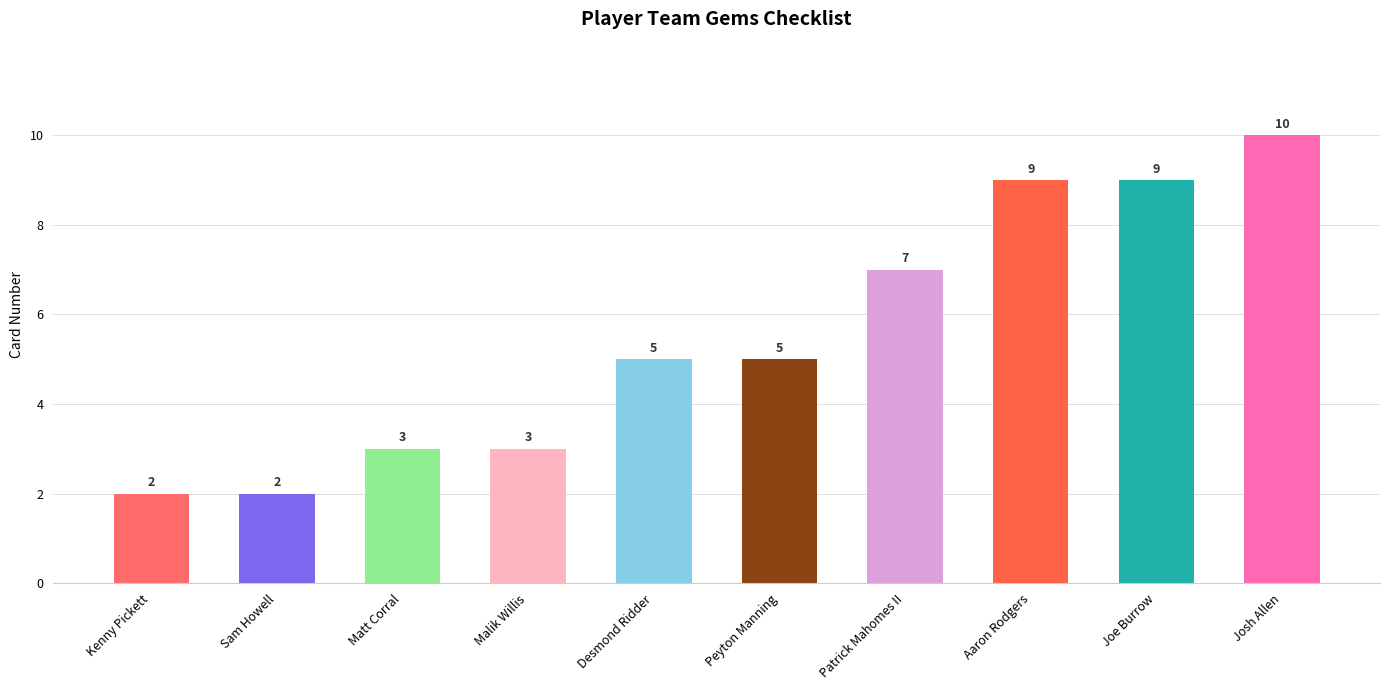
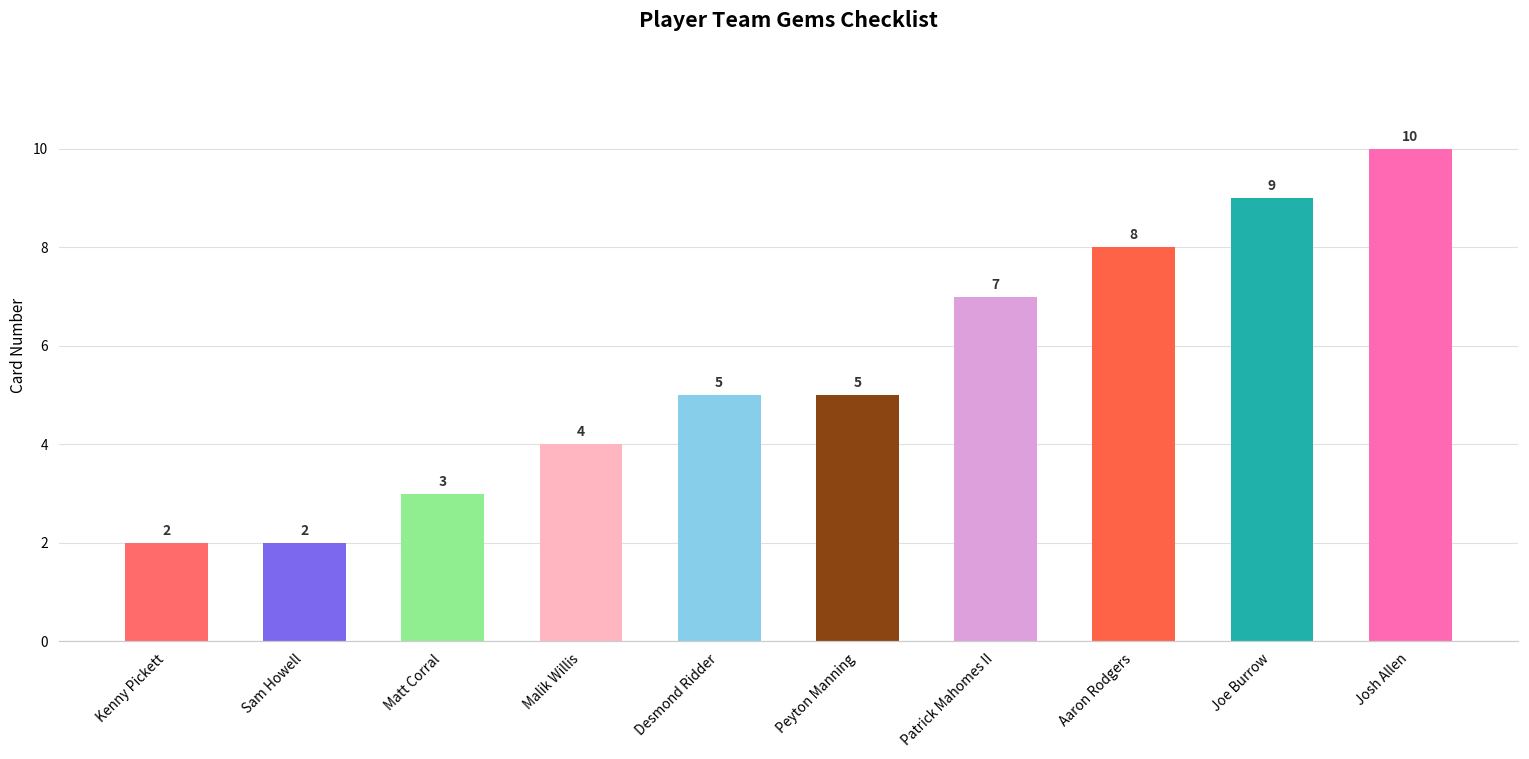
  {
    "Kenny Pickett": 2,
    "Sam Howell": 2,
    "Matt Corral": 3,
-   "Malik Willis": 3,
+   "Malik Willis": 4,
    "Desmond Ridder": 5,
    "Peyton Manning": 5,
    "Patrick Mahomes II": 7,
-   "Aaron Rodgers": 9,
+   "Aaron Rodgers": 8,
    "Joe Burrow": 9,
    "Josh Allen": 10
  }
